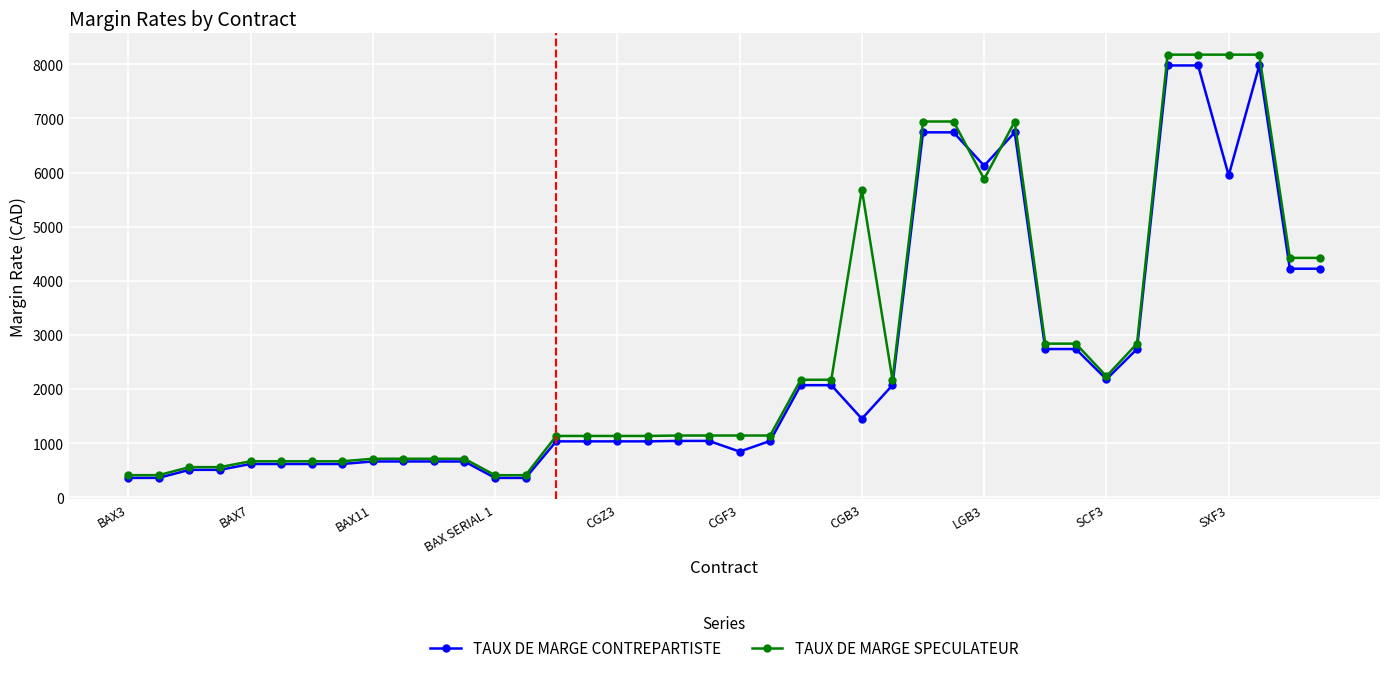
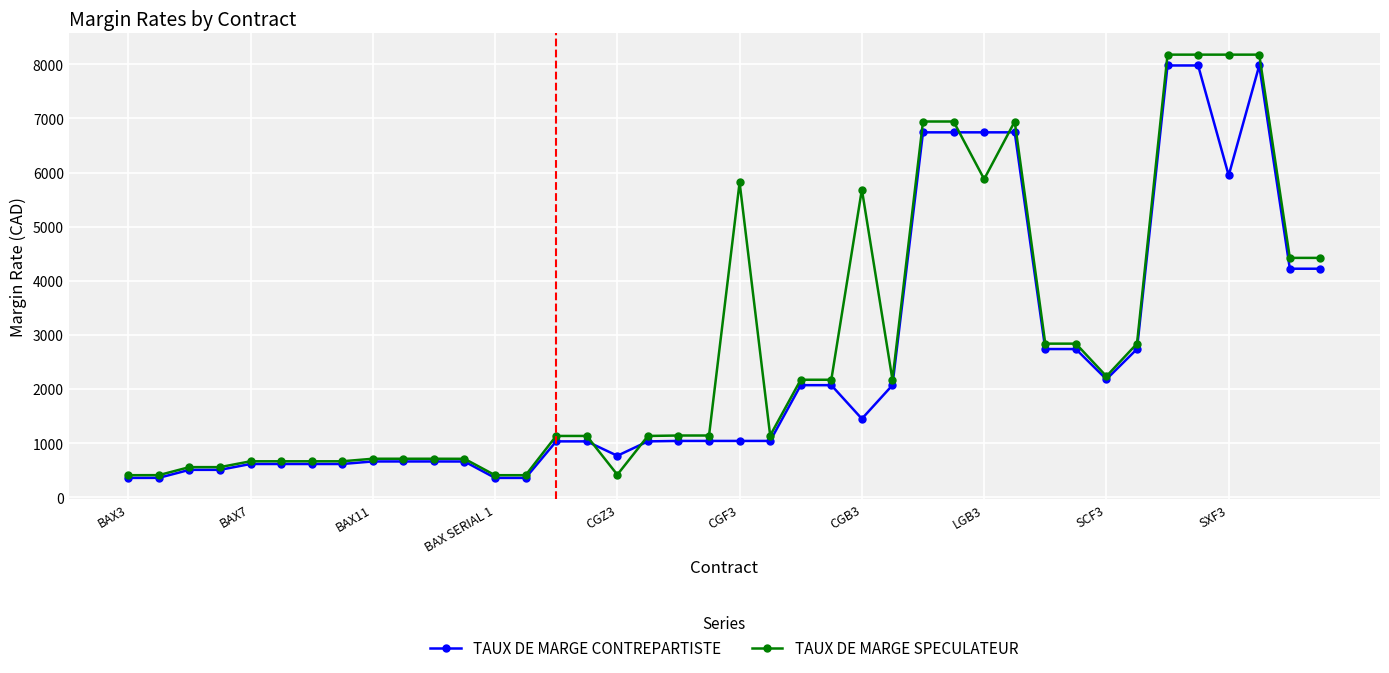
  {
    "TAUX DE MARGE CONTREPARTISTE": {
      "BAX3": 400,
      "BAX7": 600,
      "BAX11": 700,
      "BAX SERIAL 1": 400,
-     "CGZ3": 1000,
-     "CGF3": 800,
+     "CGZ3": 800,
+     "CGF3": 1000,
      "CGB3": 1500,
-     "LGB3": 6100,
+     "LGB3": 6700,
      "SCF3": 2200,
      "SXF3": 5900
    },
    "TAUX DE MARGE SPECULATEUR": {
      "BAX3": 400,
      "BAX7": 700,
      "BAX11": 700,
      "BAX SERIAL 1": 400,
-     "CGZ3": 1100,
-     "CGF3": 1100,
+     "CGZ3": 400,
+     "CGF3": 5800,
      "CGB3": 5700,
      "LGB3": 5900,
      "SCF3": 2200,
      "SXF3": 8200
    }
  }
